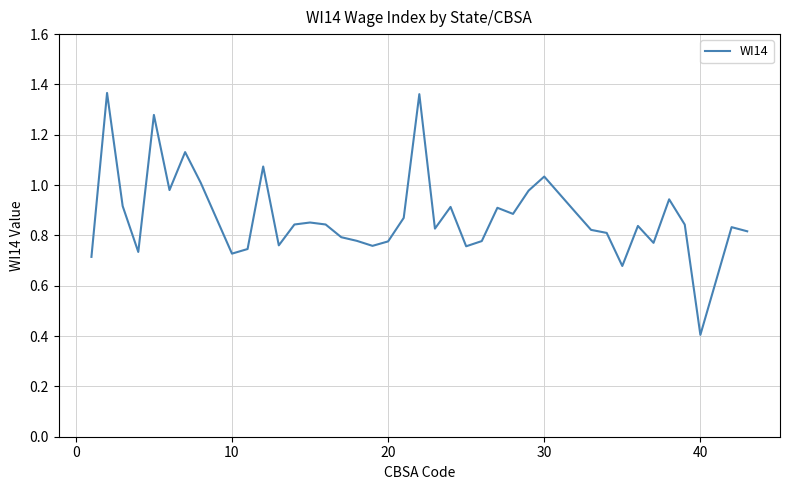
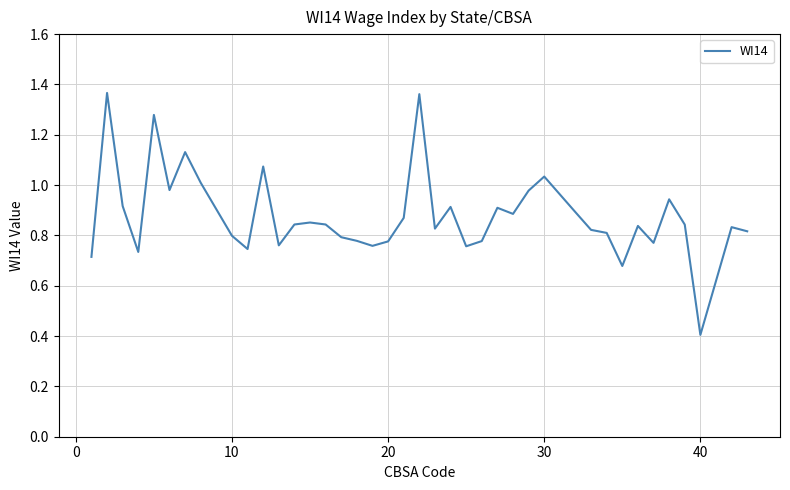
  {
-   "10": 0.73,
+   "10": 0.80,
    "20": 0.78,
    "30": 1.03,
    "40": 0.40
  }
